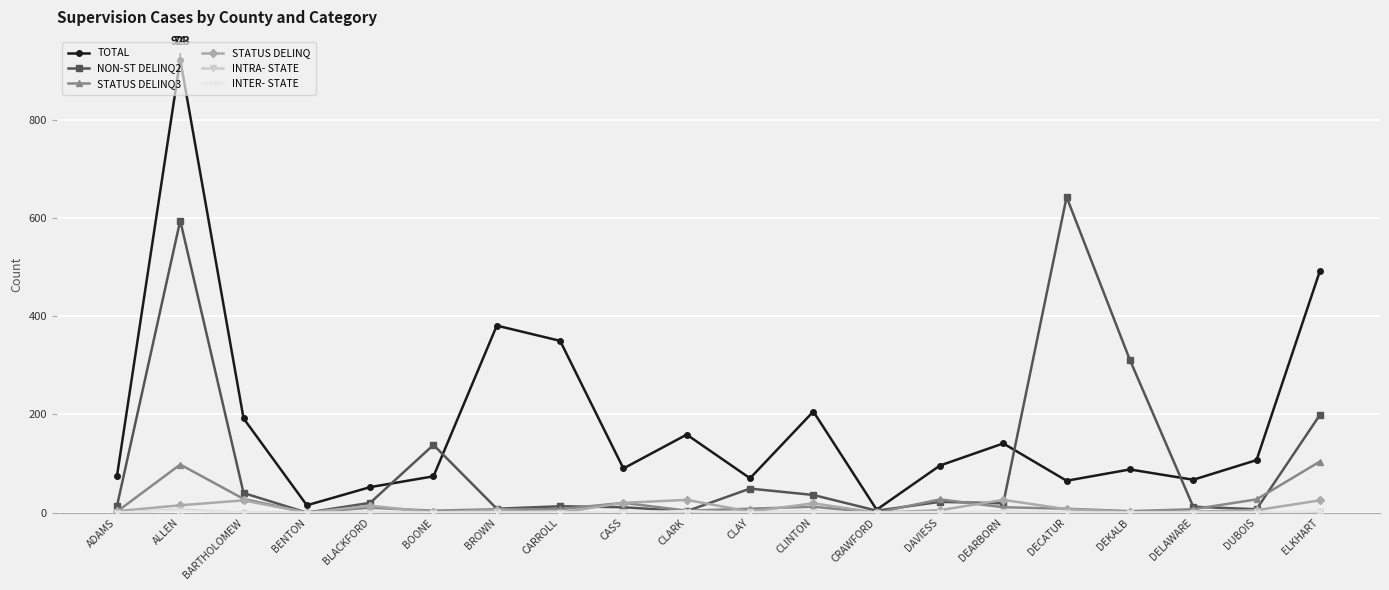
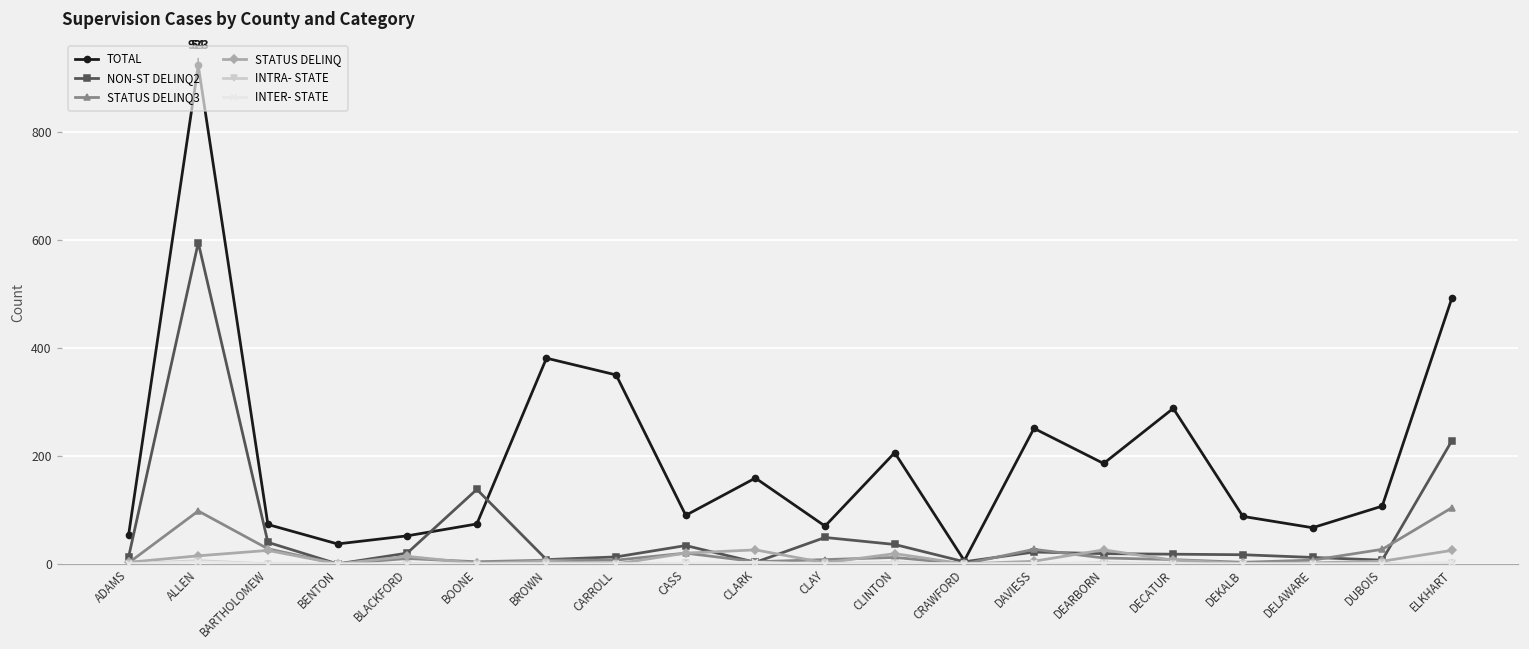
  {
    "TOTAL": {
-     "ADAMS": 70,
-     "BARTHOLOMEW": 190,
-     "BENTON": 20,
+     "ADAMS": 50,
+     "BARTHOLOMEW": 70,
+     "BENTON": 40,
      "BLACKFORD": 50,
      "BOONE": 70,
      "BROWN": 380,
      "CARROLL": 350,
      "CASS": 90,
      "CLARK": 160,
      "CLAY": 70,
      "CLINTON": 210,
-     "DAVIESS": 100,
-     "DEARBORN": 140,
-     "DECATUR": 70,
+     "DAVIESS": 250,
+     "DEARBORN": 190,
+     "DECATUR": 290,
      "DEKALB": 90,
      "DELAWARE": 70,
      "DUBOIS": 110,
      "ELKHART": 490
    },
    "NON-ST DELINQ2": {
      "ADAMS": 10,
      "ALLEN": 600,
      "BARTHOLOMEW": 40,
      "BLACKFORD": 20,
      "BOONE": 140,
      "CARROLL": 10,
-     "CASS": 10,
+     "CASS": 30,
      "CLAY": 50,
      "CLINTON": 40,
      "DEARBORN": 20,
-     "DECATUR": 640,
-     "DEKALB": 310,
-     "ELKHART": 200
+     "DECATUR": 20,
+     "DEKALB": 20,
+     "ELKHART": 230
    }
  }
